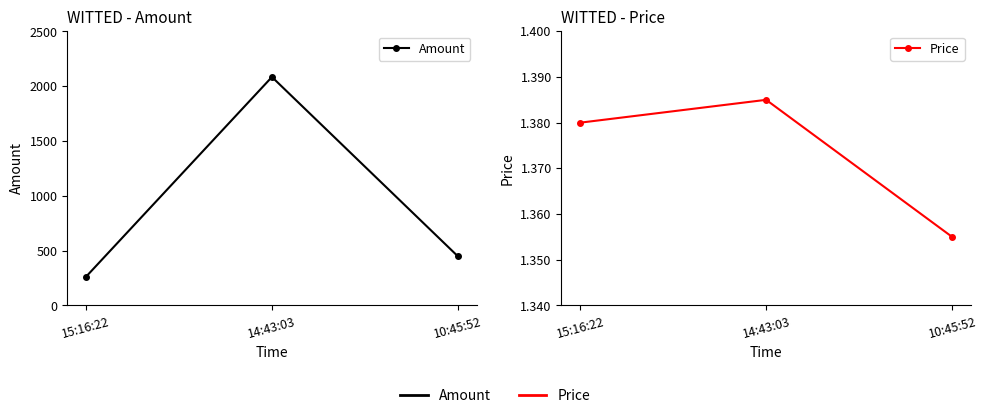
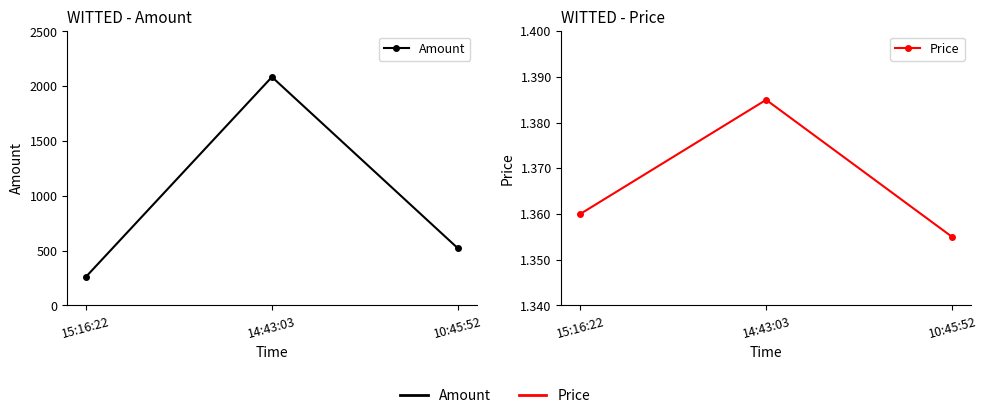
  {
    "WITTED - Amount": {
      "15:16:22": 260,
      "14:43:03": 2090,
-     "10:45:52": 450
+     "10:45:52": 520
    },
    "WITTED - Price": {
-     "15:16:22": 1.38,
+     "15:16:22": 1.36,
      "14:43:03": 1.385,
      "10:45:52": 1.355
    }
  }
